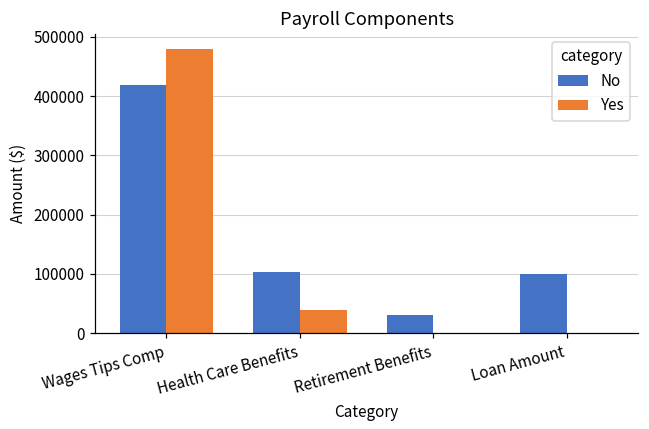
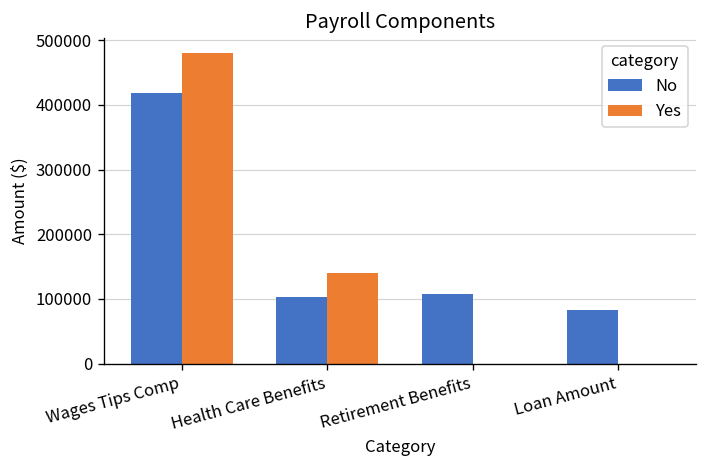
  {
    "No": {
      "Wages Tips Comp": 420000,
      "Health Care Benefits": 100000,
-     "Retirement Benefits": 30000,
-     "Loan Amount": 100000
+     "Retirement Benefits": 110000,
+     "Loan Amount": 80000
    },
    "Yes": {
      "Wages Tips Comp": 480000,
-     "Health Care Benefits": 40000,
+     "Health Care Benefits": 140000,
      "Retirement Benefits": 0,
      "Loan Amount": 0
    }
  }
